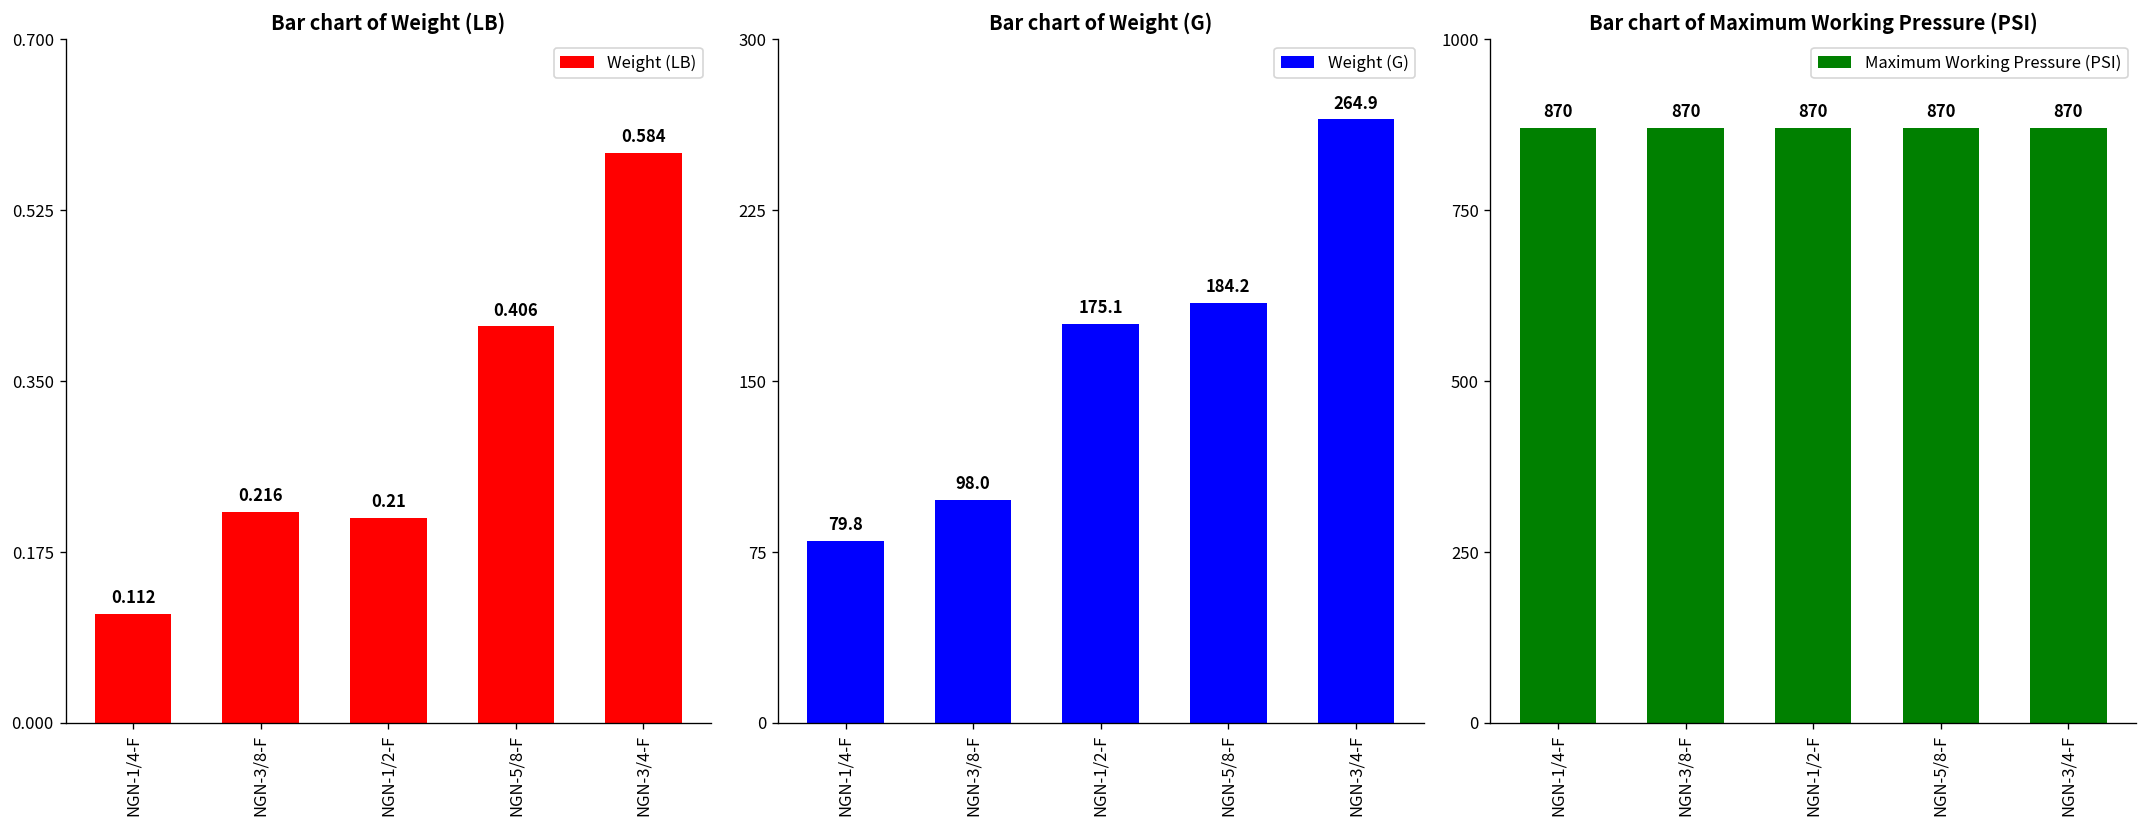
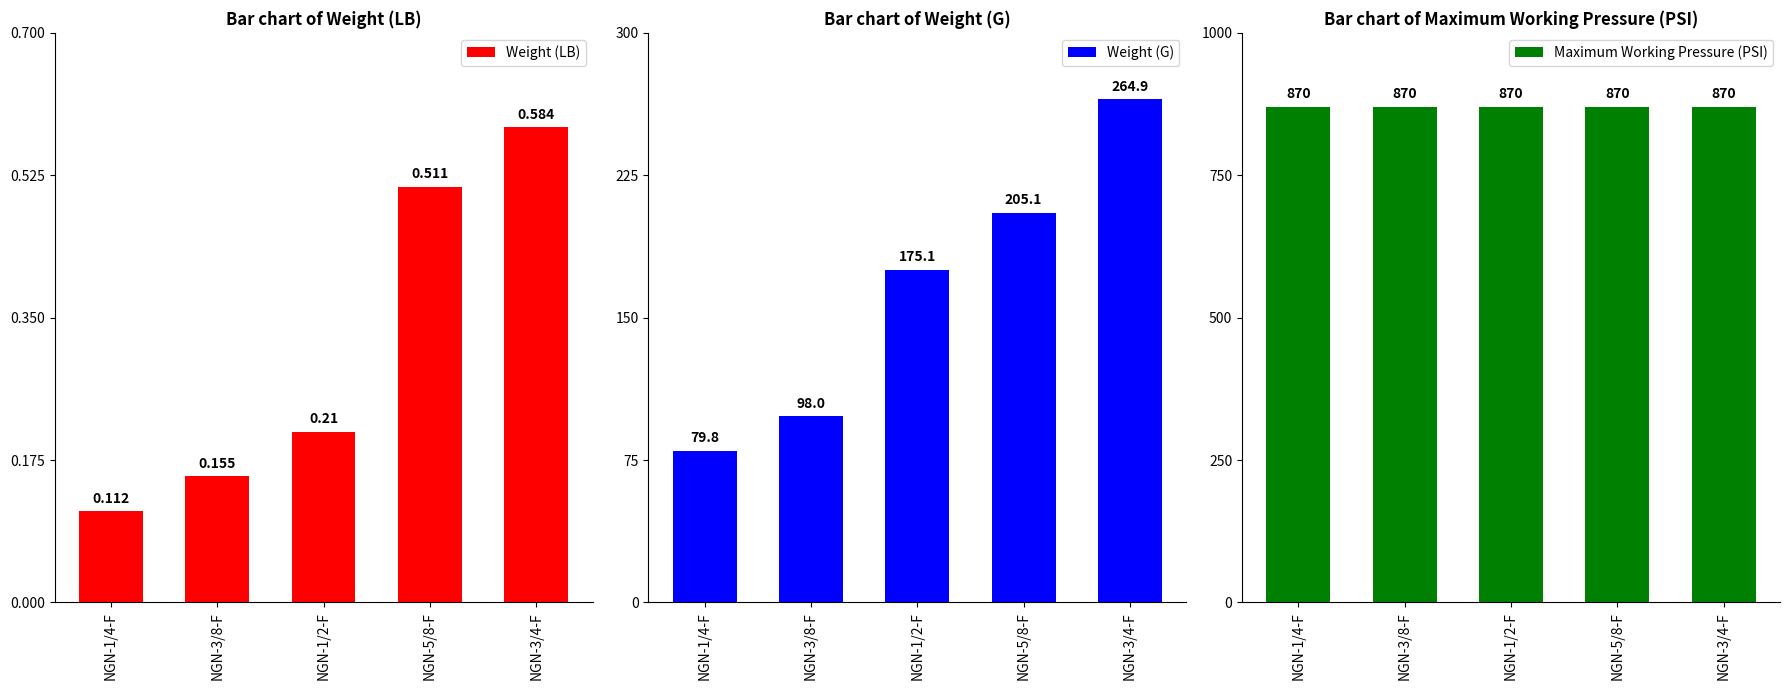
  {
    "Bar chart of Weight (LB)": {
      "NGN-1/4-F": 0.112,
-     "NGN-3/8-F": 0.216,
+     "NGN-3/8-F": 0.155,
      "NGN-1/2-F": 0.21,
-     "NGN-5/8-F": 0.406,
+     "NGN-5/8-F": 0.511,
      "NGN-3/4-F": 0.584
    },
    "Bar chart of Weight (G)": {
      "NGN-1/4-F": 79.8,
      "NGN-3/8-F": 98.0,
      "NGN-1/2-F": 175.1,
-     "NGN-5/8-F": 184.2,
+     "NGN-5/8-F": 205.1,
      "NGN-3/4-F": 264.9
    },
    "Bar chart of Maximum Working Pressure (PSI)": {
      "NGN-1/4-F": 870,
      "NGN-3/8-F": 870,
      "NGN-1/2-F": 870,
      "NGN-5/8-F": 870,
      "NGN-3/4-F": 870
    }
  }
